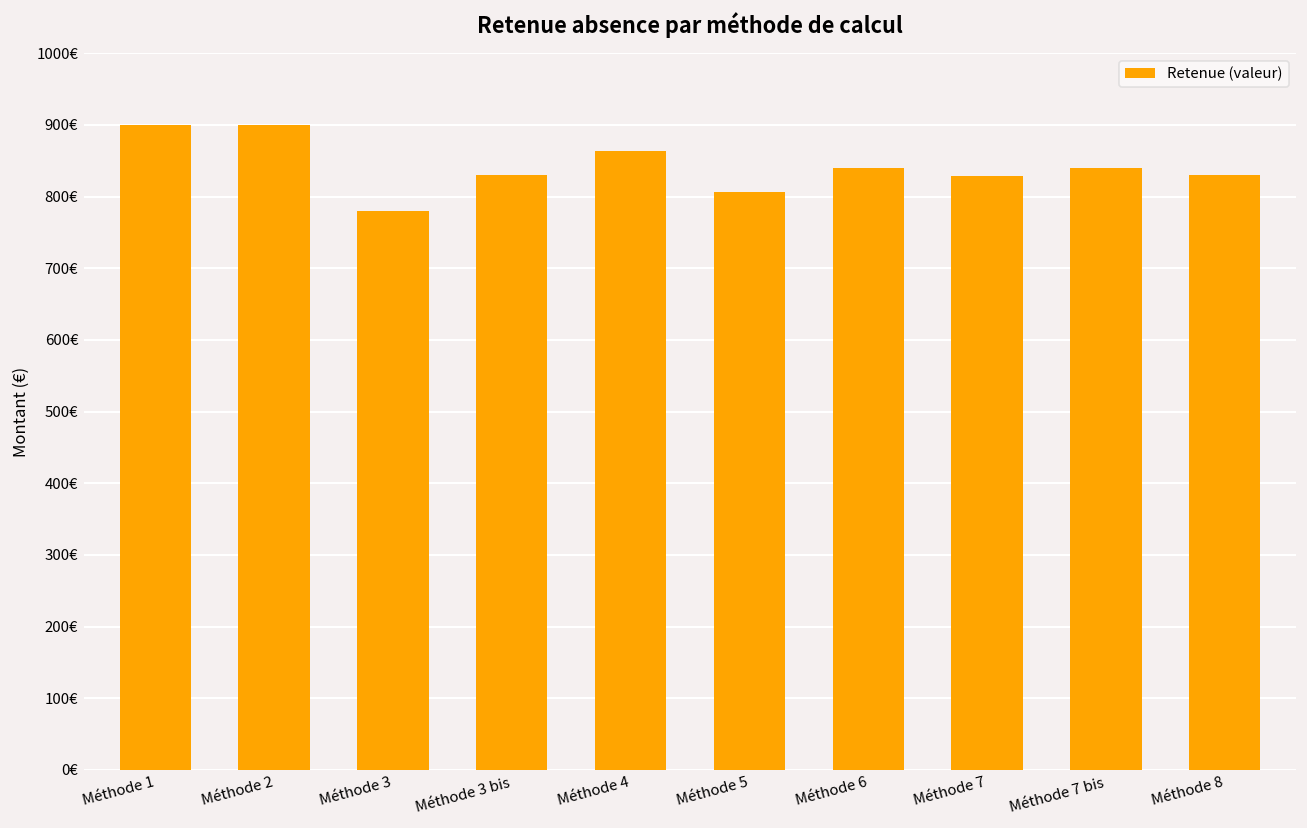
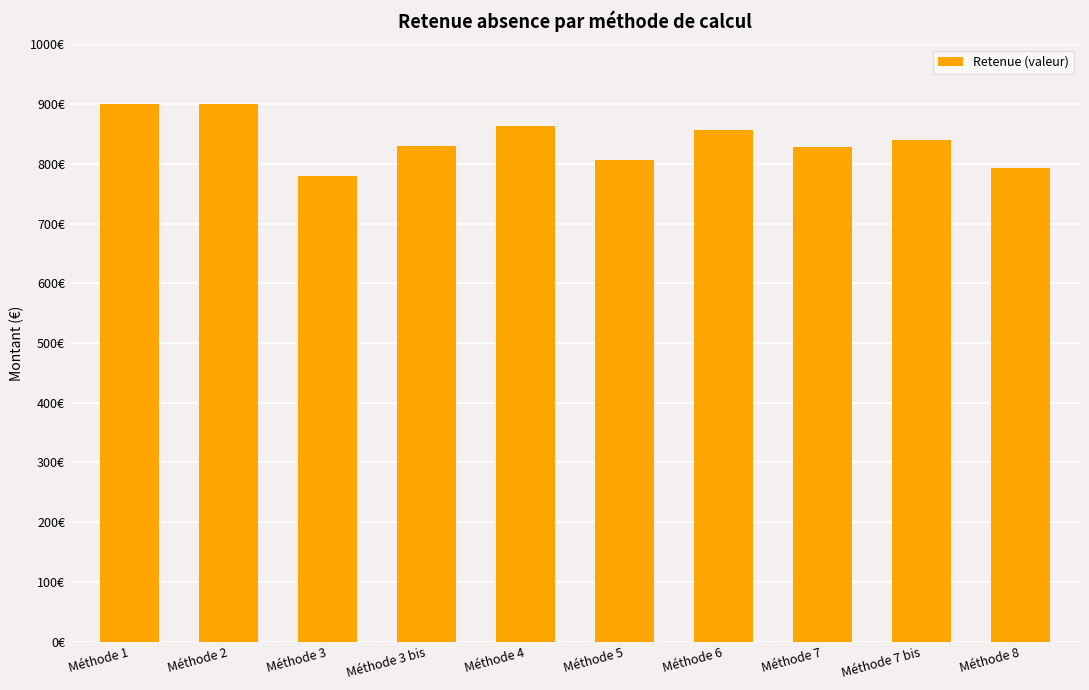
  {
    "Méthode 1": "900€",
    "Méthode 2": "900€",
    "Méthode 3": "780€",
    "Méthode 3 bis": "830€",
    "Méthode 4": "860€",
    "Méthode 5": "810€",
-   "Méthode 6": "840€",
+   "Méthode 6": "860€",
    "Méthode 7": "830€",
    "Méthode 7 bis": "840€",
-   "Méthode 8": "830€"
+   "Méthode 8": "790€"
  }
